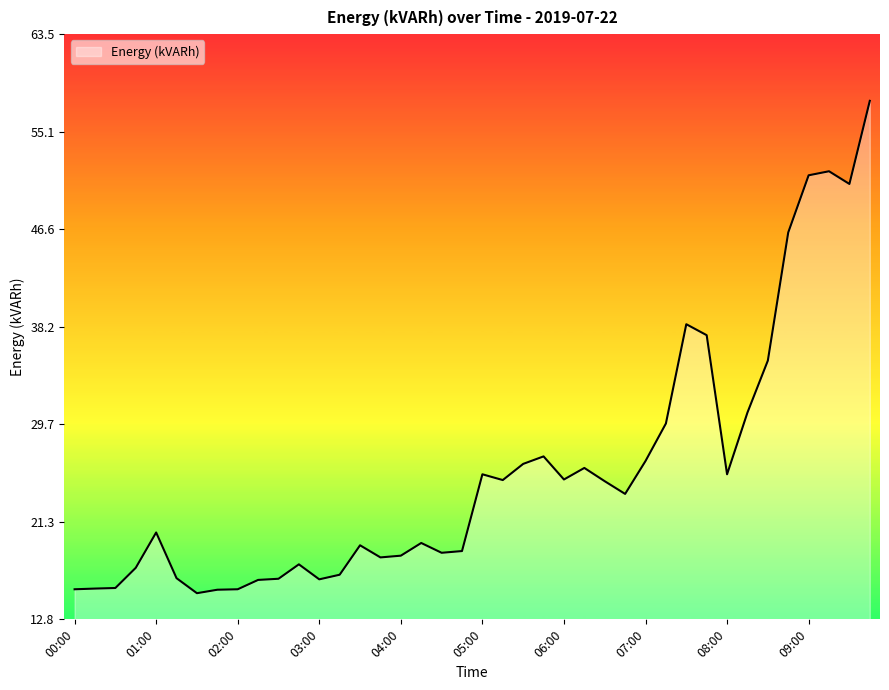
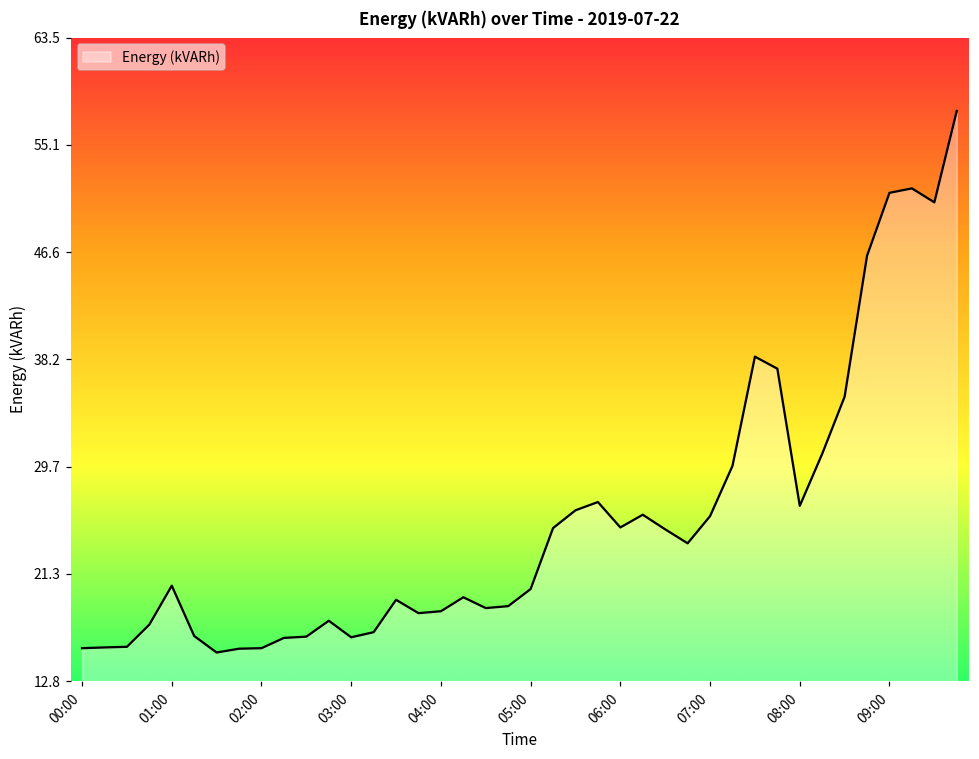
  {
    "00:00": 15.4,
    "01:00": 20.4,
    "02:00": 15.4,
    "03:00": 16.3,
    "04:00": 18.4,
-   "05:00": 25.4,
+   "05:00": 20.1,
    "06:00": 25.0,
-   "07:00": 26.6,
-   "08:00": 25.4,
+   "07:00": 25.8,
+   "08:00": 26.7,
    "09:00": 51.3
  }
